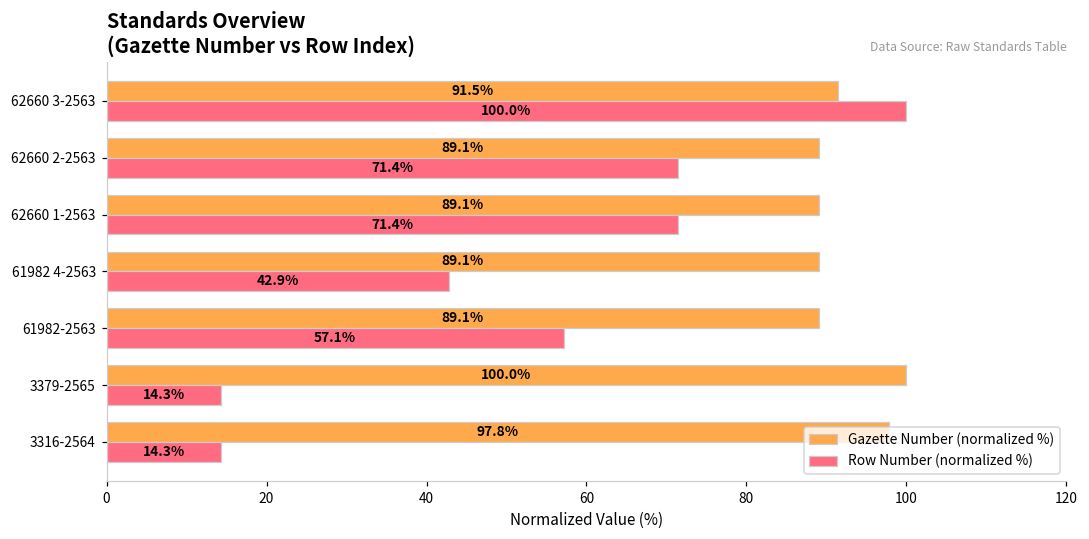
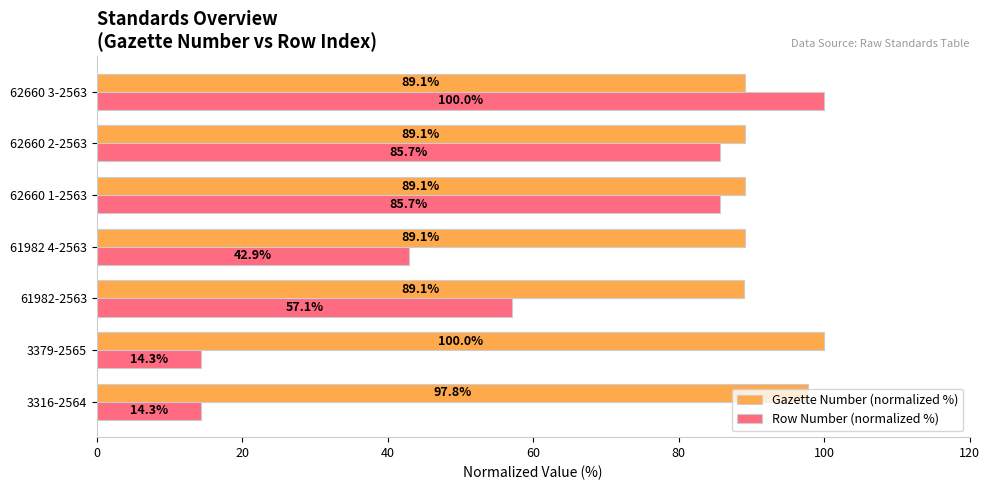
  {
    "Gazette Number (normalized %)": {
-     "62660 3-2563": "91.5%",
+     "62660 3-2563": "89.1%",
      "62660 2-2563": "89.1%",
      "62660 1-2563": "89.1%",
      "61982 4-2563": "89.1%",
      "61982-2563": "89.1%",
      "3379-2565": "100.0%"
    },
    "Row Number (normalized %)": {
      "62660 3-2563": "100.0%",
-     "62660 2-2563": "71.4%",
-     "62660 1-2563": "71.4%",
+     "62660 2-2563": "85.7%",
+     "62660 1-2563": "85.7%",
      "61982 4-2563": "42.9%",
      "61982-2563": "57.1%",
      "3379-2565": "14.3%",
      "3316-2564": "14.3%"
    }
  }
